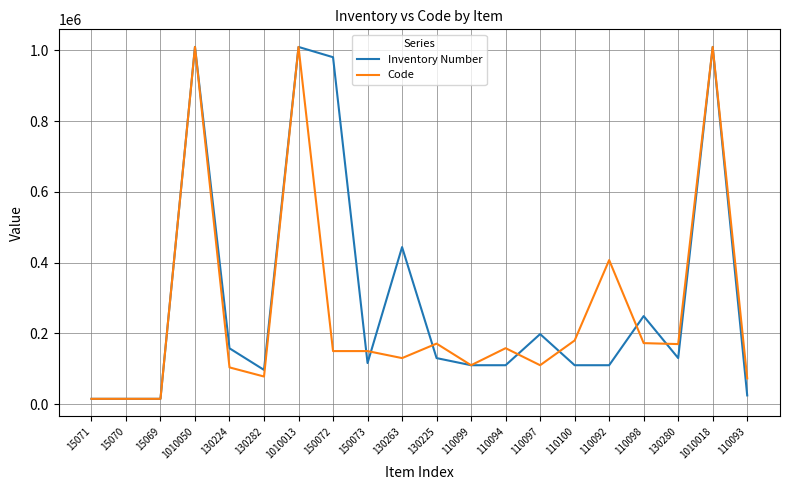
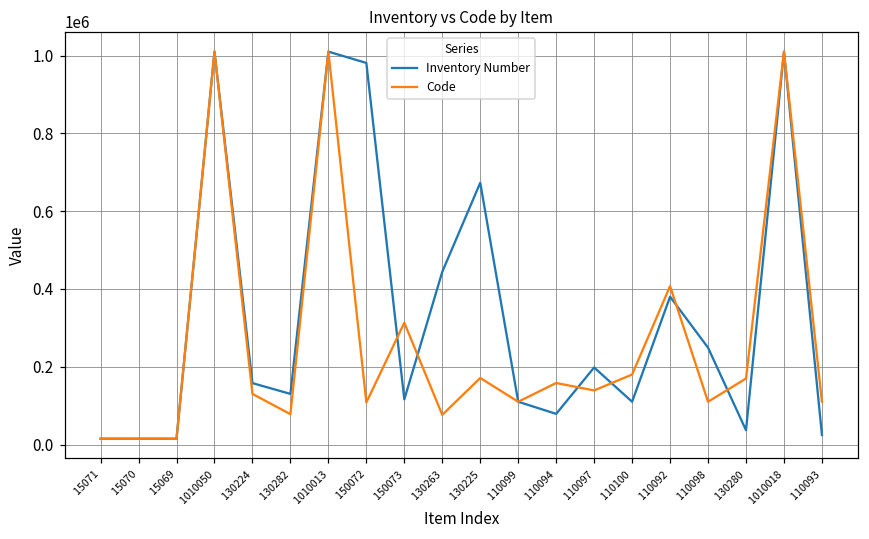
  {
    "Inventory Number": {
      "130224": 160000,
-     "130282": 100000,
+     "130282": 130000,
      "150072": 980000,
      "150073": 120000,
      "130263": 440000,
-     "130225": 130000,
-     "110094": 110000,
+     "130225": 670000,
+     "110094": 80000,
      "110097": 200000,
      "110100": 110000,
-     "110092": 110000,
+     "110092": 380000,
      "110098": 250000,
-     "130280": 130000,
+     "130280": 40000,
      "110093": 20000
    },
    "Code": {
-     "130224": 100000,
+     "130224": 130000,
      "130282": 80000,
-     "150072": 150000,
-     "150073": 150000,
-     "130263": 130000,
+     "150072": 110000,
+     "150073": 310000,
+     "130263": 80000,
      "130225": 170000,
      "110094": 160000,
-     "110097": 110000,
+     "110097": 140000,
      "110100": 180000,
      "110092": 410000,
-     "110098": 170000,
+     "110098": 110000,
      "130280": 170000,
-     "110093": 70000
+     "110093": 110000
    }
  }
